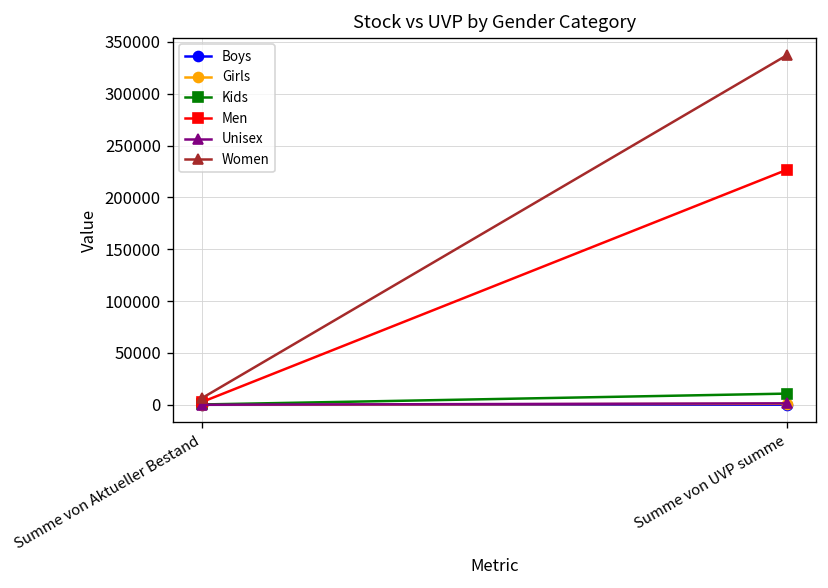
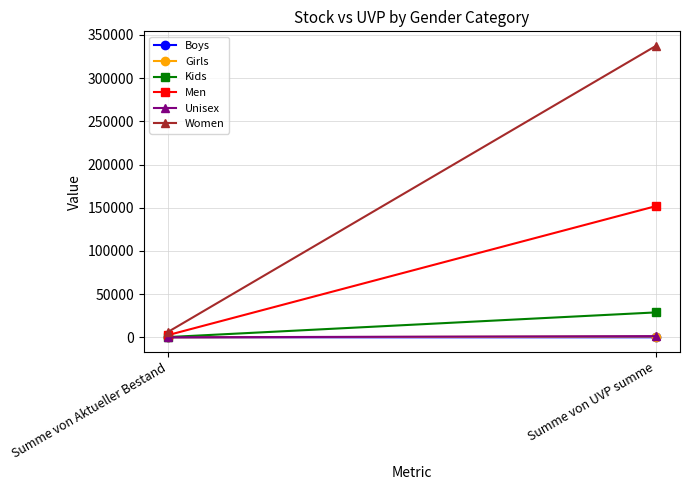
  {
    "Kids": {
-     "Summe von UVP summe": 10000
+     "Summe von UVP summe": 30000
    },
    "Men": {
-     "Summe von UVP summe": 230000
+     "Summe von UVP summe": 150000
    },
    "Women": {
      "Summe von Aktueller Bestand": 10000,
      "Summe von UVP summe": 340000
    }
  }
